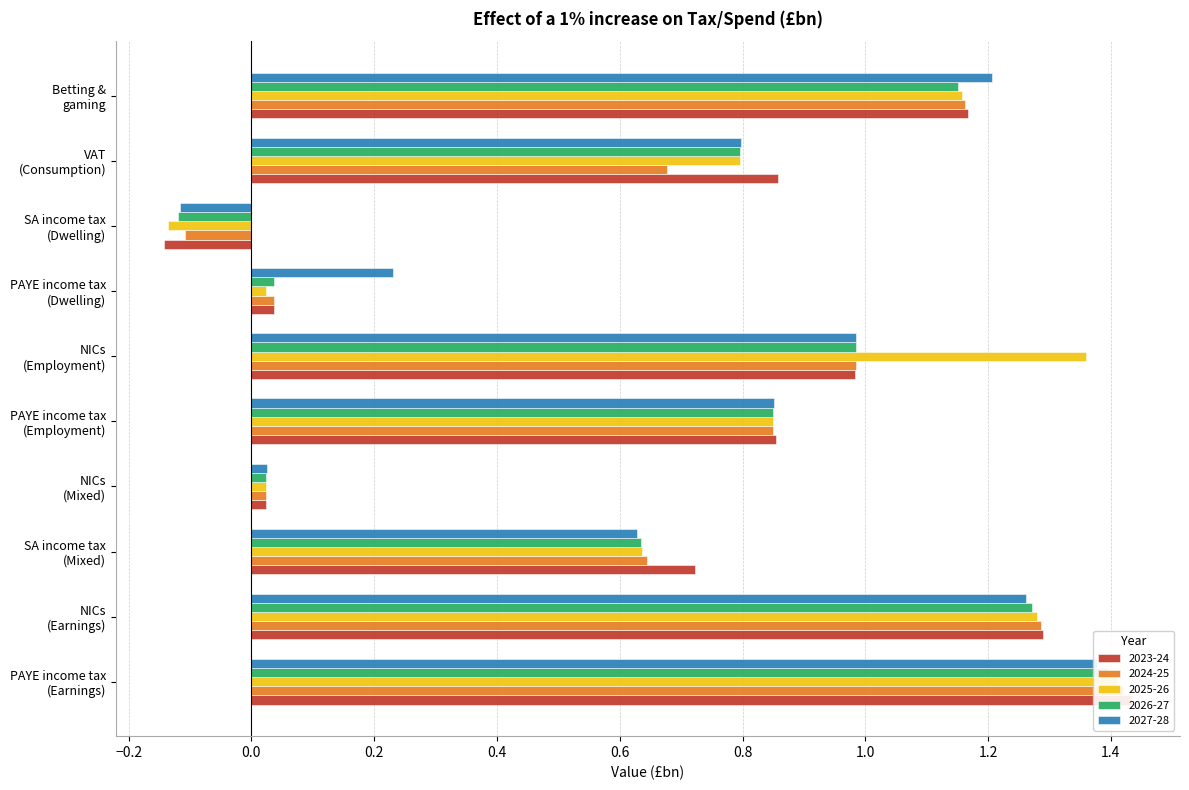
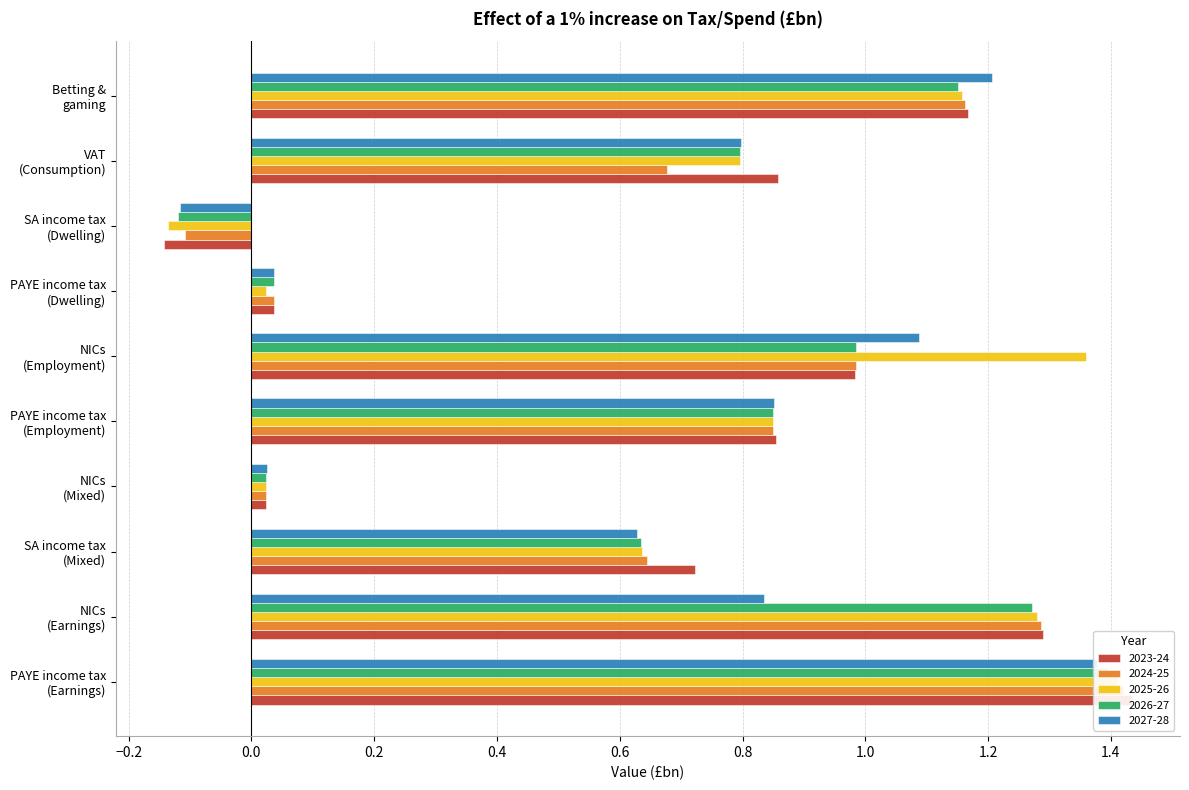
  {
    "2023-24": {
      "Betting & gaming": 1.17,
      "VAT (Consumption)": 0.86,
      "SA income tax (Dwelling)": -0.14,
      "PAYE income tax (Dwelling)": 0.04,
      "NICs (Employment)": 0.98,
      "PAYE income tax (Employment)": 0.85,
      "NICs (Mixed)": 0.02,
      "SA income tax (Mixed)": 0.72,
      "NICs (Earnings)": 1.29
    },
    "2024-25": {
      "Betting & gaming": 1.16,
      "VAT (Consumption)": 0.68,
      "SA income tax (Dwelling)": -0.11,
      "PAYE income tax (Dwelling)": 0.04,
      "NICs (Employment)": 0.99,
      "PAYE income tax (Employment)": 0.85,
      "NICs (Mixed)": 0.02,
      "SA income tax (Mixed)": 0.64,
      "NICs (Earnings)": 1.29
    },
    "2025-26": {
      "Betting & gaming": 1.16,
      "VAT (Consumption)": 0.80,
      "SA income tax (Dwelling)": -0.14,
      "PAYE income tax (Dwelling)": 0.02,
      "NICs (Employment)": 1.36,
      "PAYE income tax (Employment)": 0.85,
      "NICs (Mixed)": 0.02,
      "SA income tax (Mixed)": 0.64,
      "NICs (Earnings)": 1.28
    },
    "2026-27": {
      "Betting & gaming": 1.15,
      "VAT (Consumption)": 0.80,
      "SA income tax (Dwelling)": -0.12,
      "PAYE income tax (Dwelling)": 0.04,
      "NICs (Employment)": 0.99,
      "PAYE income tax (Employment)": 0.85,
      "NICs (Mixed)": 0.02,
      "SA income tax (Mixed)": 0.63,
      "NICs (Earnings)": 1.27
    },
    "2027-28": {
      "Betting & gaming": 1.21,
      "VAT (Consumption)": 0.80,
      "SA income tax (Dwelling)": -0.12,
-     "PAYE income tax (Dwelling)": 0.23,
-     "NICs (Employment)": 0.98,
+     "PAYE income tax (Dwelling)": 0.04,
+     "NICs (Employment)": 1.09,
      "PAYE income tax (Employment)": 0.85,
      "NICs (Mixed)": 0.02,
      "SA income tax (Mixed)": 0.63,
-     "NICs (Earnings)": 1.26
+     "NICs (Earnings)": 0.83
    }
  }
